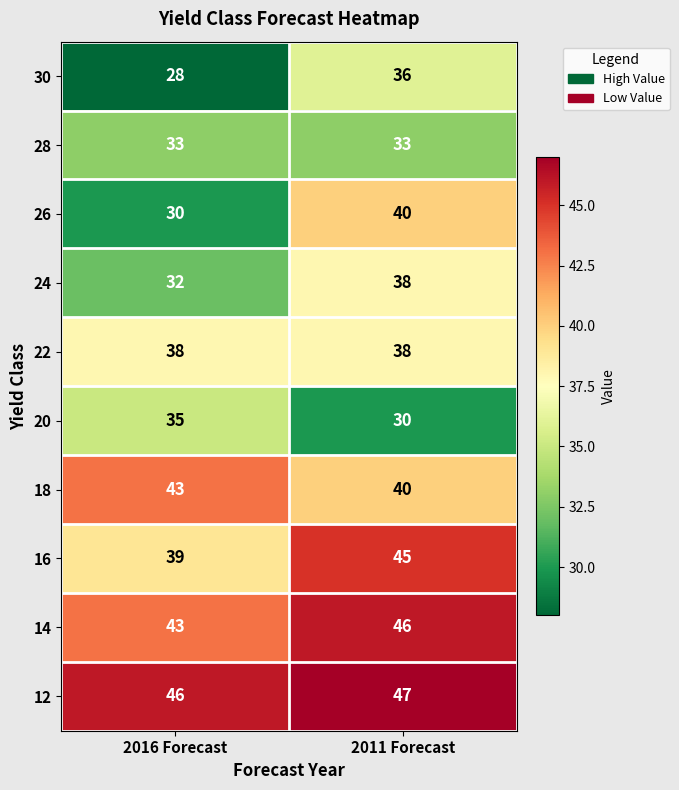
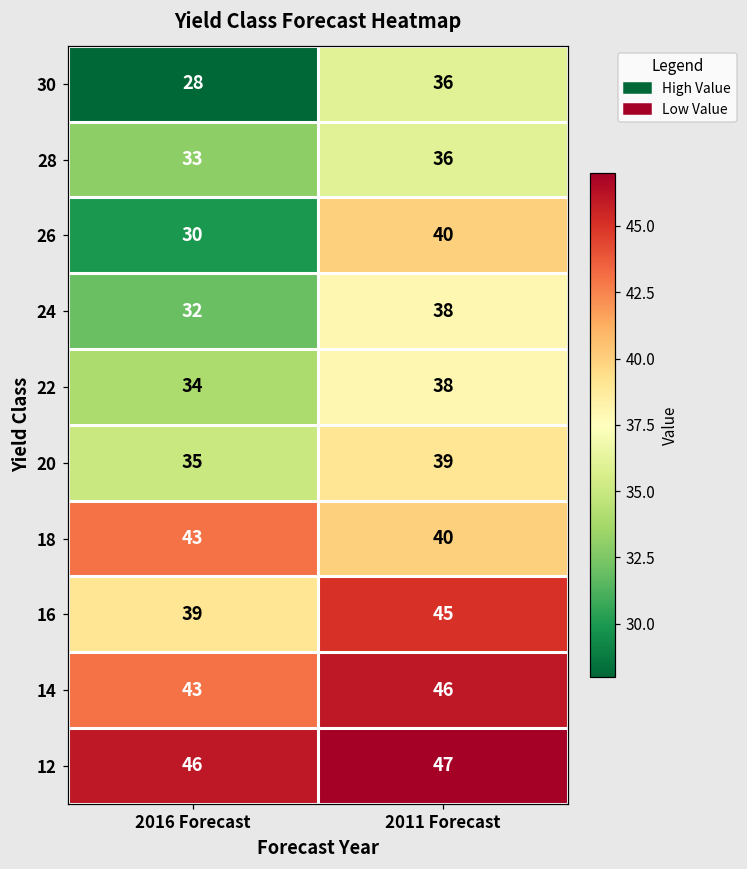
  {
    "30": {
      "2016 Forecast": 28,
      "2011 Forecast": 36
    },
    "28": {
      "2016 Forecast": 33,
-     "2011 Forecast": 33
+     "2011 Forecast": 36
    },
    "26": {
      "2016 Forecast": 30,
      "2011 Forecast": 40
    },
    "24": {
      "2016 Forecast": 32,
      "2011 Forecast": 38
    },
    "22": {
-     "2016 Forecast": 38,
+     "2016 Forecast": 34,
      "2011 Forecast": 38
    },
    "20": {
      "2016 Forecast": 35,
-     "2011 Forecast": 30
+     "2011 Forecast": 39
    },
    "18": {
      "2016 Forecast": 43,
      "2011 Forecast": 40
    },
    "16": {
      "2016 Forecast": 39,
      "2011 Forecast": 45
    },
    "14": {
      "2016 Forecast": 43,
      "2011 Forecast": 46
    },
    "12": {
      "2016 Forecast": 46,
      "2011 Forecast": 47
    }
  }
